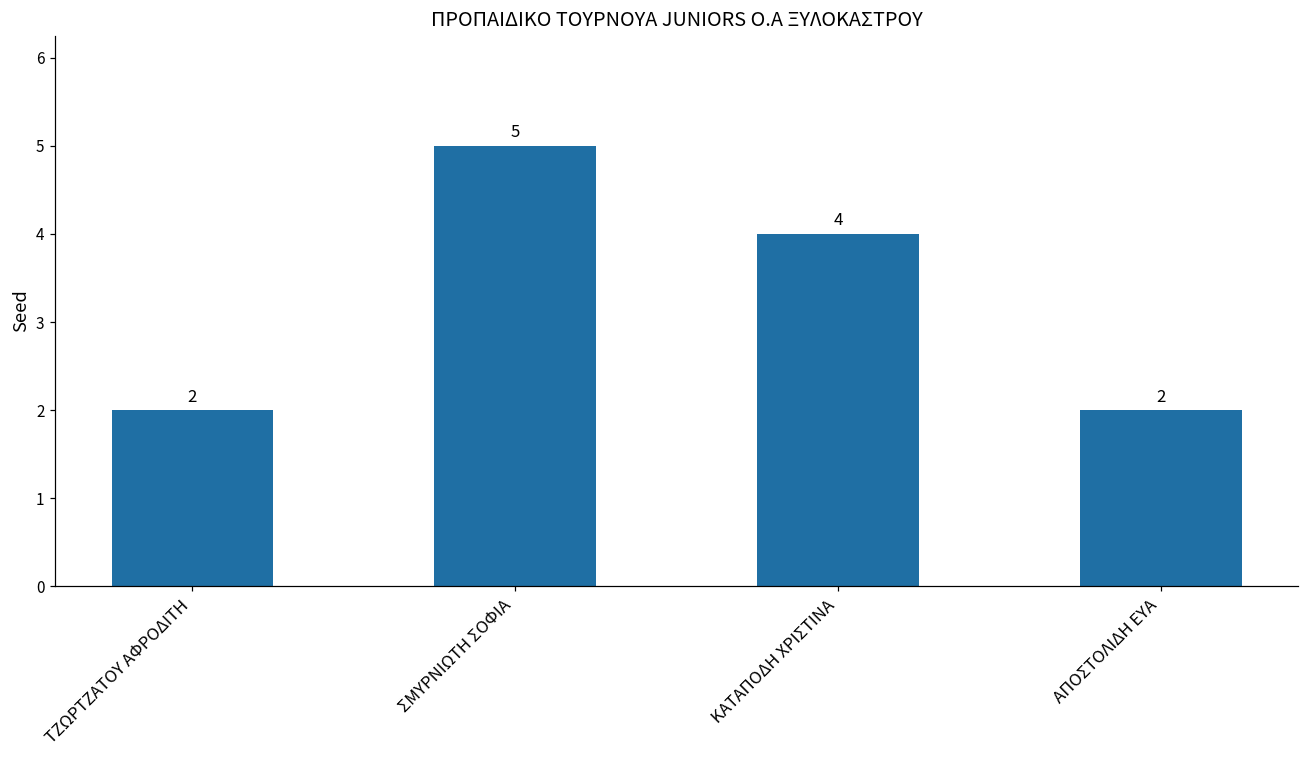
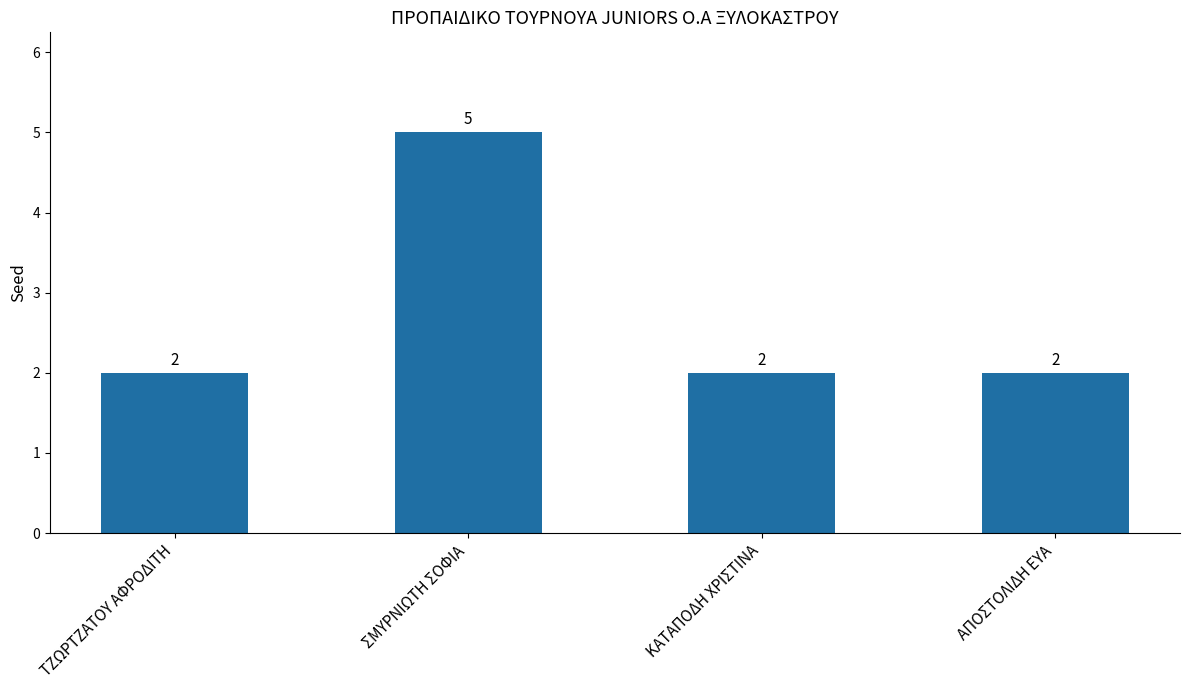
  {
    "ΤΖΩΡΤΖΑΤΟΥ ΑΦΡΟΔΙΤΗ": 2,
    "ΣΜΥΡΝΙΩΤΗ ΣΟΦΙΑ": 5,
-   "ΚΑΤΑΠΟΔΗ ΧΡΙΣΤΙΝΑ": 4,
+   "ΚΑΤΑΠΟΔΗ ΧΡΙΣΤΙΝΑ": 2,
    "ΑΠΟΣΤΟΛΙΔΗ ΕΥΑ": 2
  }
